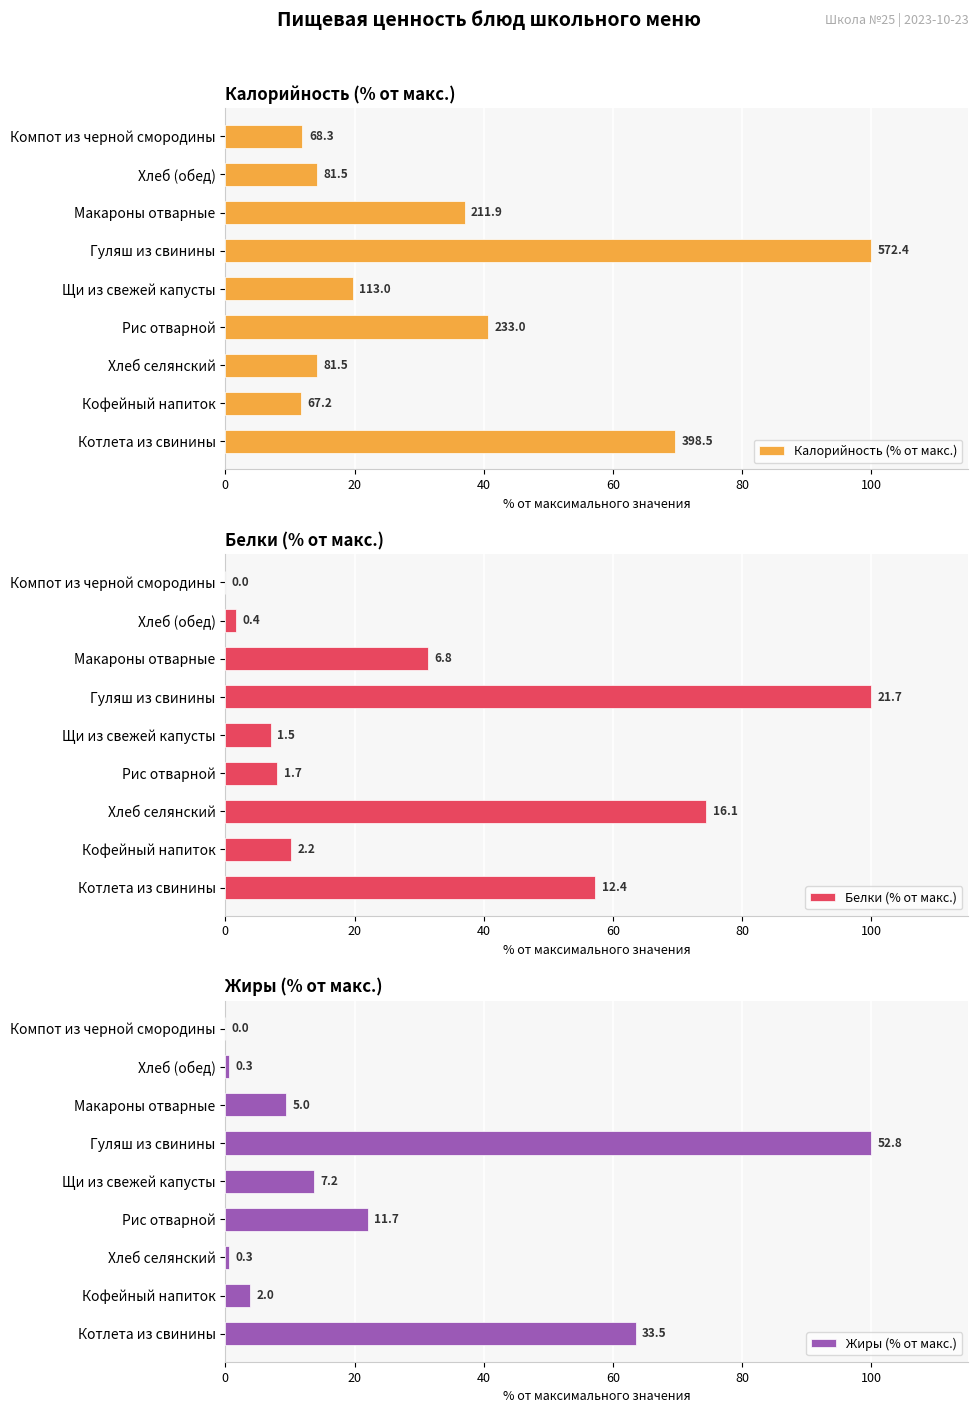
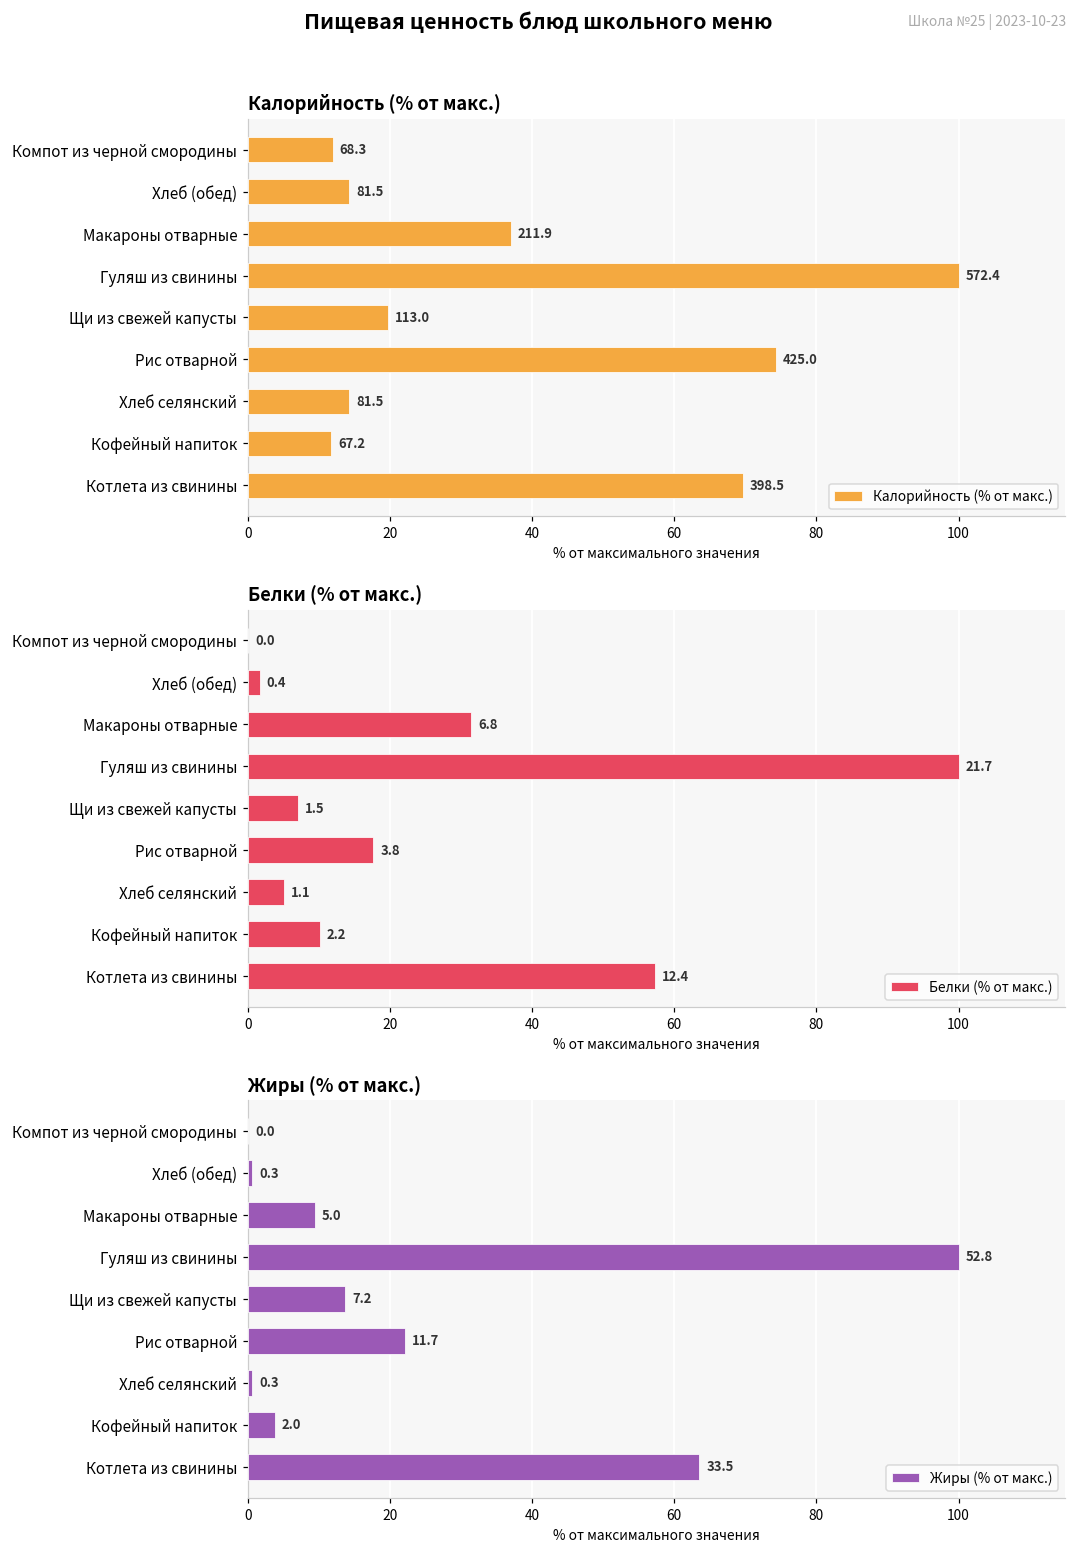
  {
    "Калорийность (% от макс.)": {
-     "Рис отварной": 233.0
+     "Рис отварной": 425.0
    },
    "Белки (% от макс.)": {
      "Компот из черной смородины": 0.0,
-     "Рис отварной": 1.7,
-     "Хлеб селянский": 16.1
+     "Рис отварной": 3.8,
+     "Хлеб селянский": 1.1
    },
    "Жиры (% от макс.)": {
      "Компот из черной смородины": 0.0
    }
  }
